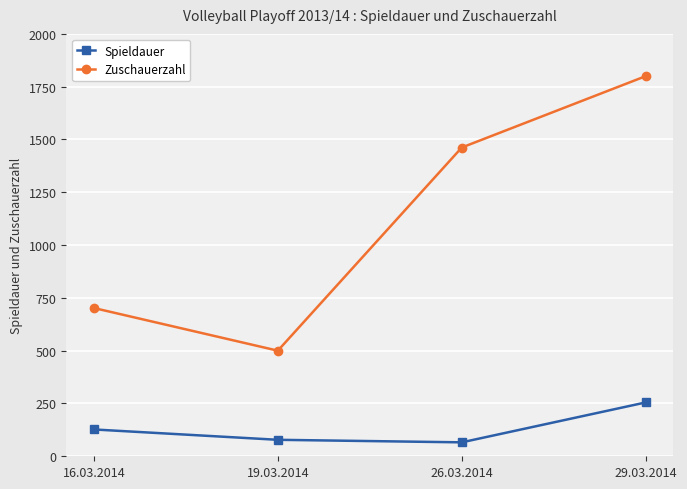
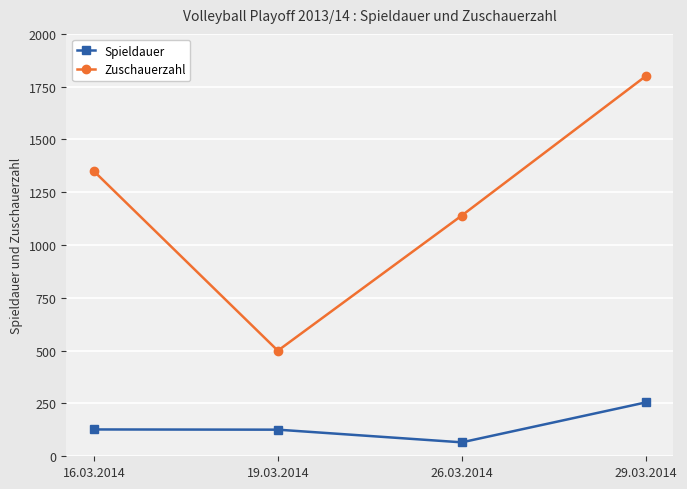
  {
    "Spieldauer": {
      "16.03.2014": 130,
-     "19.03.2014": 80,
+     "19.03.2014": 130,
      "26.03.2014": 70,
      "29.03.2014": 260
    },
    "Zuschauerzahl": {
-     "16.03.2014": 700,
+     "16.03.2014": 1350,
      "19.03.2014": 500,
-     "26.03.2014": 1460,
+     "26.03.2014": 1140,
      "29.03.2014": 1800
    }
  }
